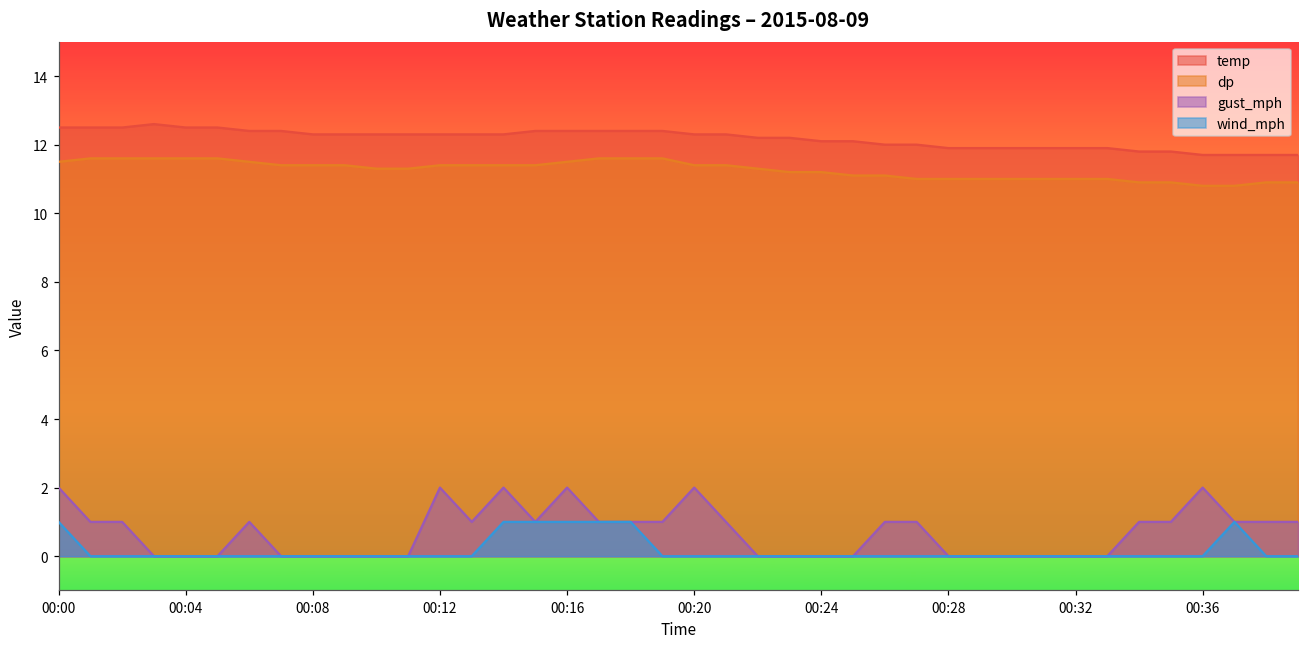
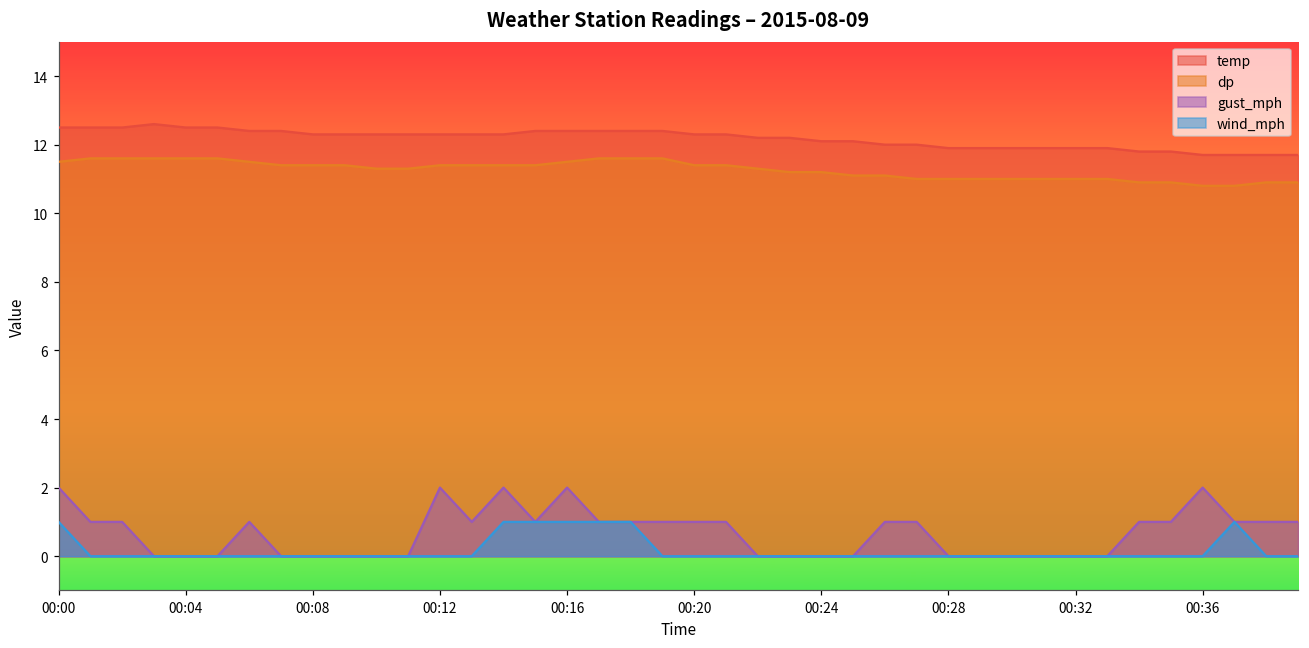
  {
    "gust_mph": {
      "00:00": 2,
      "00:12": 2,
      "00:16": 2,
-     "00:20": 2,
+     "00:20": 1,
      "00:36": 2
    },
    "wind_mph": {
      "00:00": 1,
      "00:12": 0,
      "00:16": 1,
      "00:20": 0,
      "00:36": 0
    }
  }
